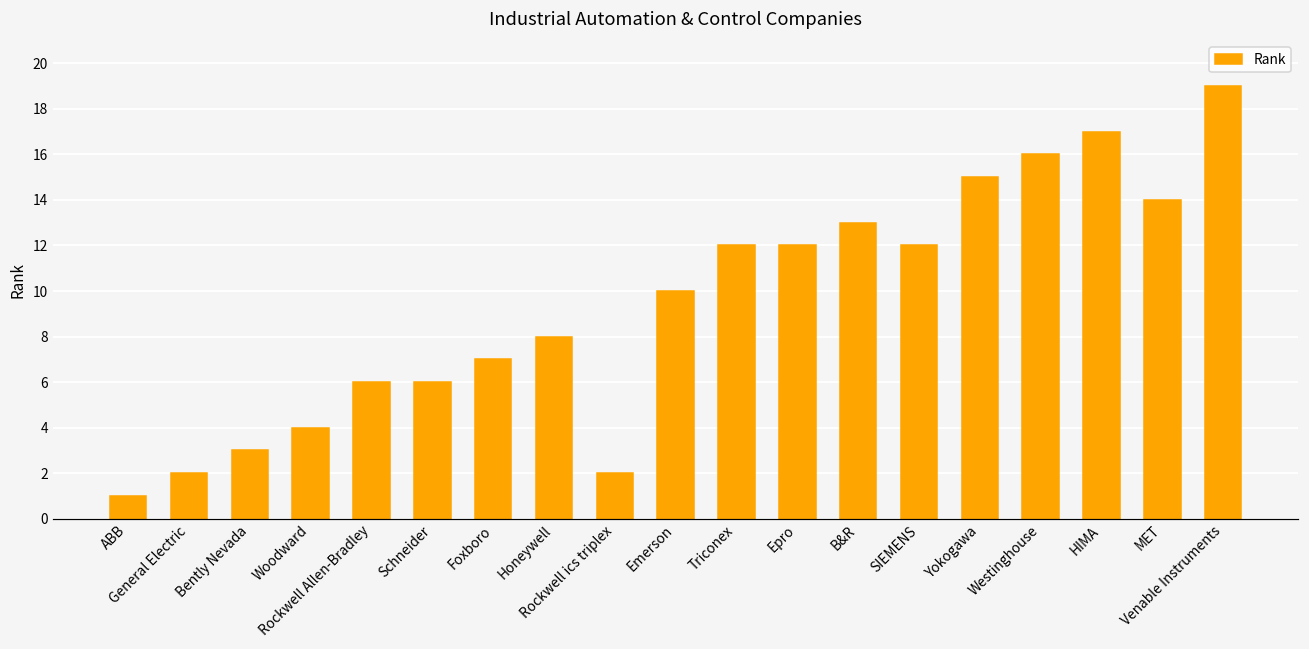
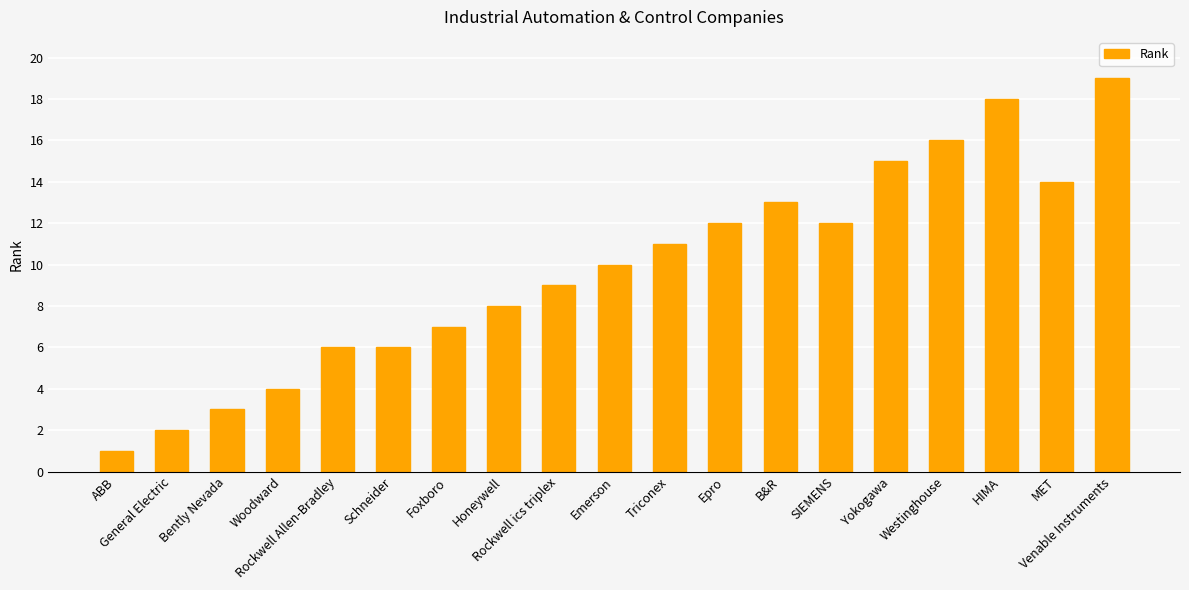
  {
    "ABB": 1,
    "General Electric": 2,
    "Bently Nevada": 3,
    "Woodward": 4,
    "Rockwell Allen-Bradley": 6,
    "Schneider": 6,
    "Foxboro": 7,
    "Honeywell": 8,
-   "Rockwell ics triplex": 2,
+   "Rockwell ics triplex": 9,
    "Emerson": 10,
-   "Triconex": 12,
+   "Triconex": 11,
    "Epro": 12,
    "B&R": 13,
    "SIEMENS": 12,
    "Yokogawa": 15,
    "Westinghouse": 16,
-   "HIMA": 17,
+   "HIMA": 18,
    "MET": 14,
    "Venable Instruments": 19
  }
